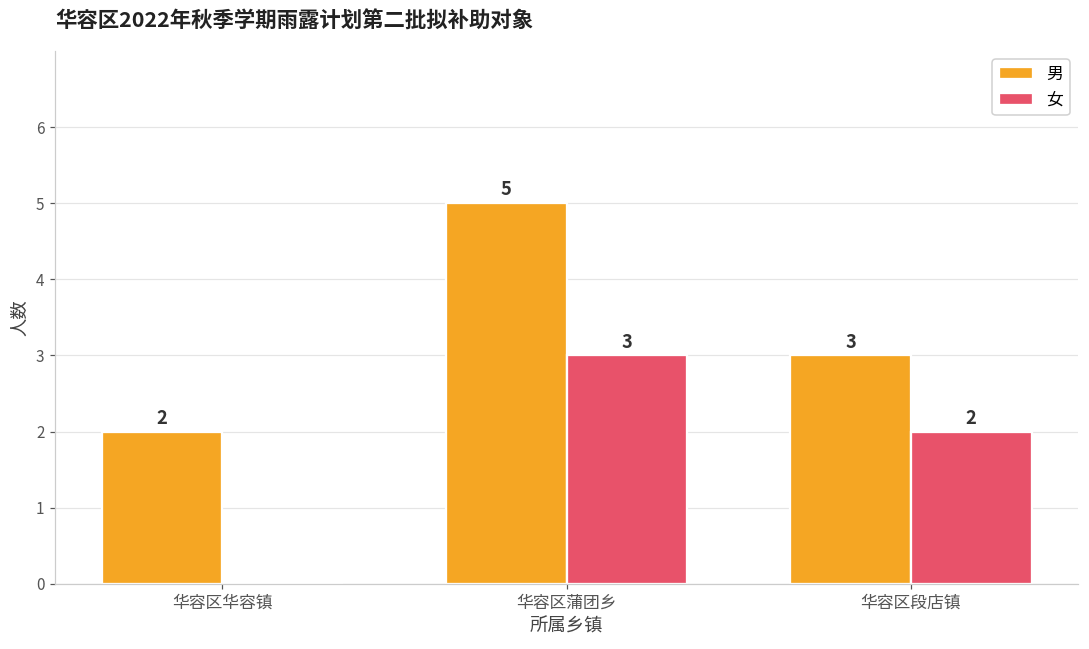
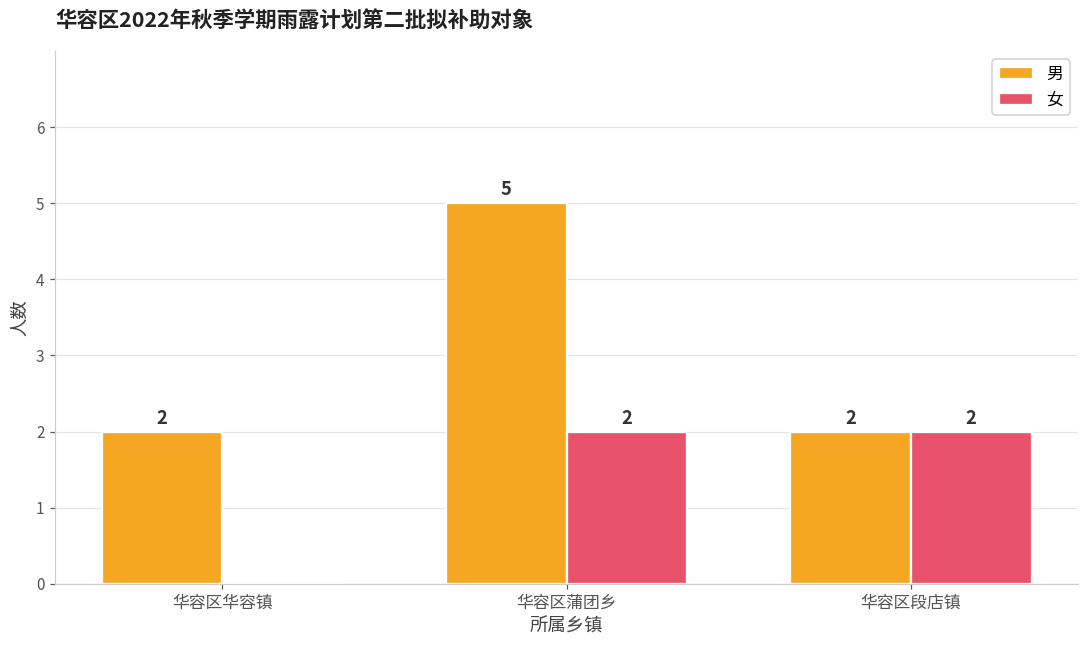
  {
    "男": {
      "华容区华容镇": 2,
      "华容区蒲团乡": 5,
-     "华容区段店镇": 3
+     "华容区段店镇": 2
    },
    "女": {
-     "华容区蒲团乡": 3,
+     "华容区蒲团乡": 2,
      "华容区段店镇": 2
    }
  }
